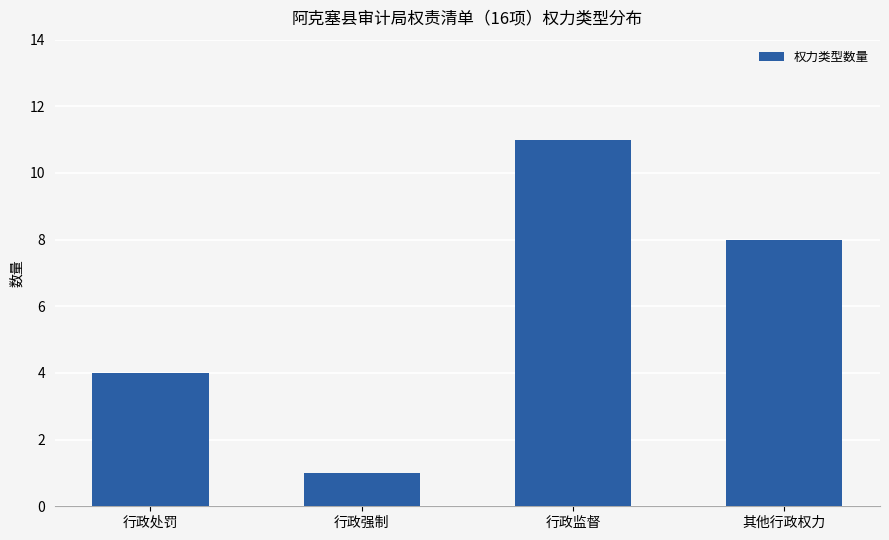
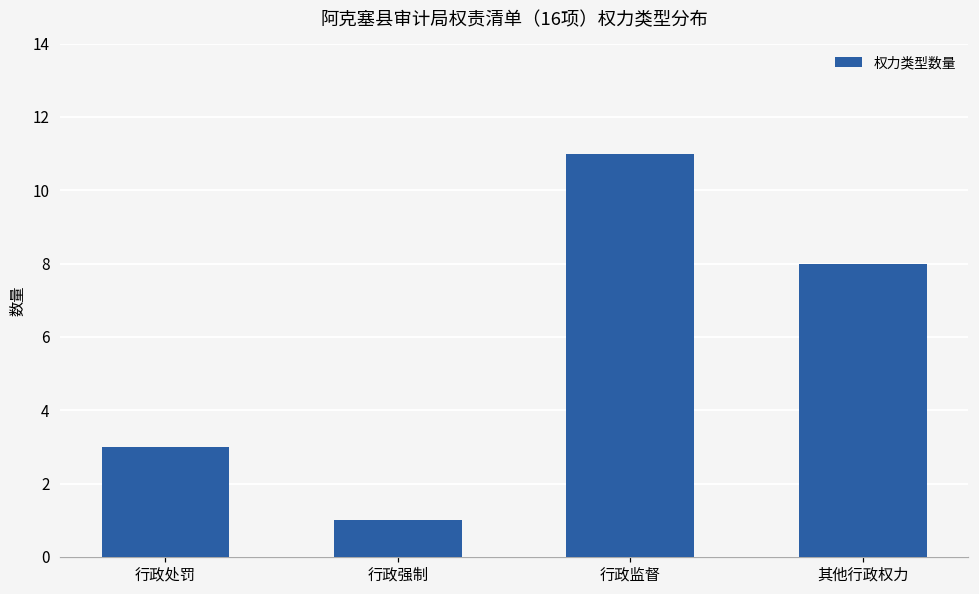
  {
-   "行政处罚": 4,
+   "行政处罚": 3,
    "行政强制": 1,
    "行政监督": 11,
    "其他行政权力": 8
  }
